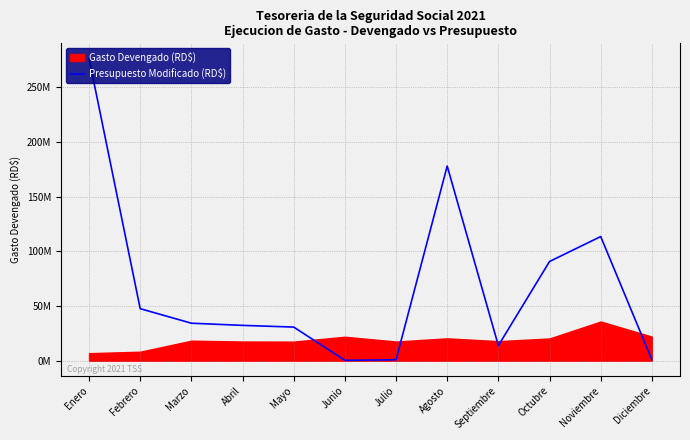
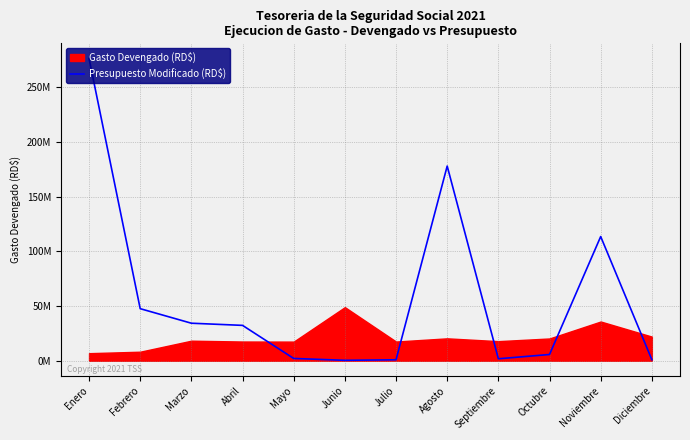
  {
    "Presupuesto Modificado (RD$)": {
      "Febrero": 48000000,
      "Marzo": 34000000,
      "Abril": 32000000,
-     "Mayo": 31000000,
+     "Mayo": 2000000,
      "Junio": 0,
      "Julio": 1000000,
      "Agosto": 178000000,
-     "Septiembre": 14000000,
-     "Octubre": 91000000,
+     "Septiembre": 2000000,
+     "Octubre": 6000000,
      "Noviembre": 113000000,
      "Diciembre": 1000000
    },
    "Gasto Devengado (RD$)": {
      "Febrero": 8000000,
      "Marzo": 18000000,
      "Abril": 18000000,
      "Mayo": 17000000,
-     "Junio": 22000000,
+     "Junio": 49000000,
      "Julio": 18000000,
      "Agosto": 20000000,
      "Septiembre": 18000000,
      "Octubre": 20000000,
      "Noviembre": 36000000,
      "Diciembre": 22000000
    }
  }
